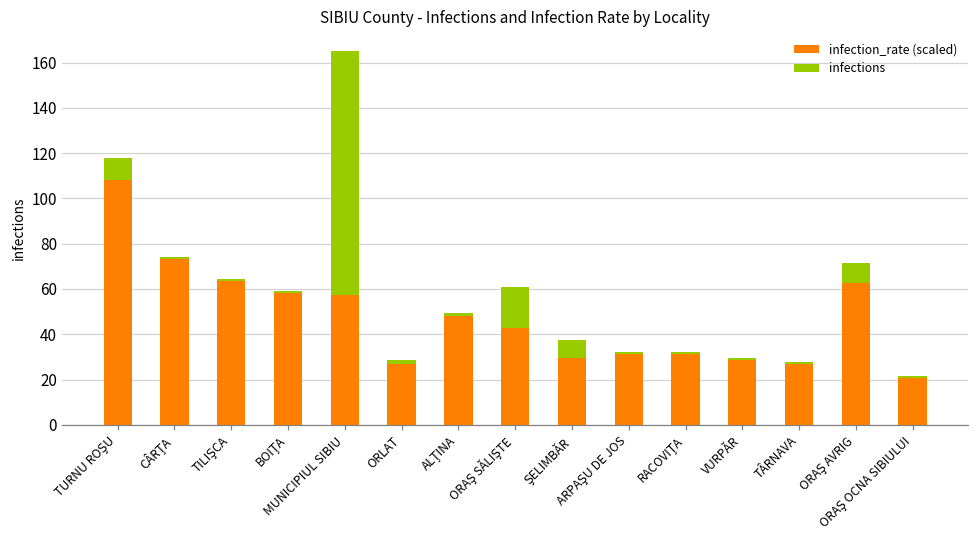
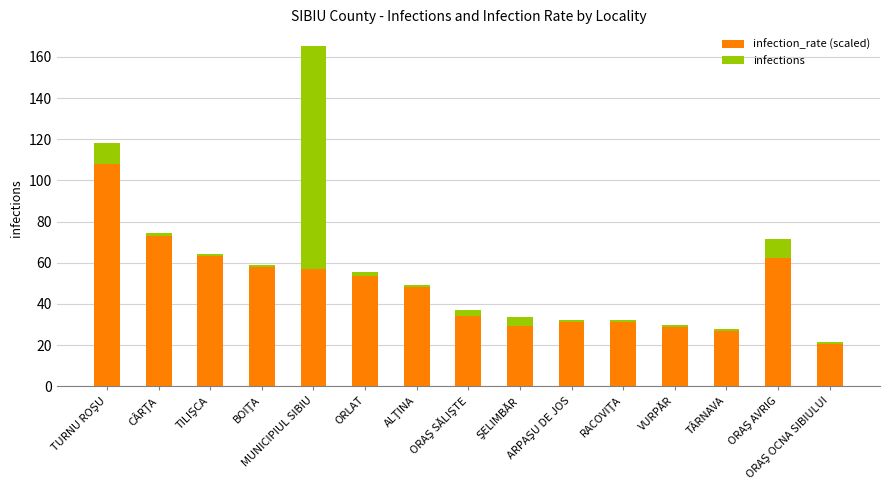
  {
    "infection_rate (scaled)": {
      "TURNU ROŞU": 108,
      "CÂRŢA": 73,
      "TILIŞCA": 63,
      "BOIŢA": 58,
      "MUNICIPIUL SIBIU": 57,
-     "ORLAT": 27,
+     "ORLAT": 54,
      "ALŢINA": 48,
-     "ORAŞ SĂLIŞTE": 43,
+     "ORAŞ SĂLIŞTE": 34,
      "ŞELIMBĂR": 29,
      "ARPAŞU DE JOS": 31,
      "RACOVIŢA": 31,
      "VURPĂR": 29,
      "TÂRNAVA": 27,
      "ORAŞ AVRIG": 62,
      "ORAŞ OCNA SIBIULUI": 21
    },
    "infections": {
      "TURNU ROŞU": 10,
      "MUNICIPIUL SIBIU": 108,
      "ORLAT": 2,
-     "ORAŞ SĂLIŞTE": 18,
-     "ŞELIMBĂR": 8,
+     "ORAŞ SĂLIŞTE": 3,
+     "ŞELIMBĂR": 4,
      "ORAŞ AVRIG": 9
    }
  }
